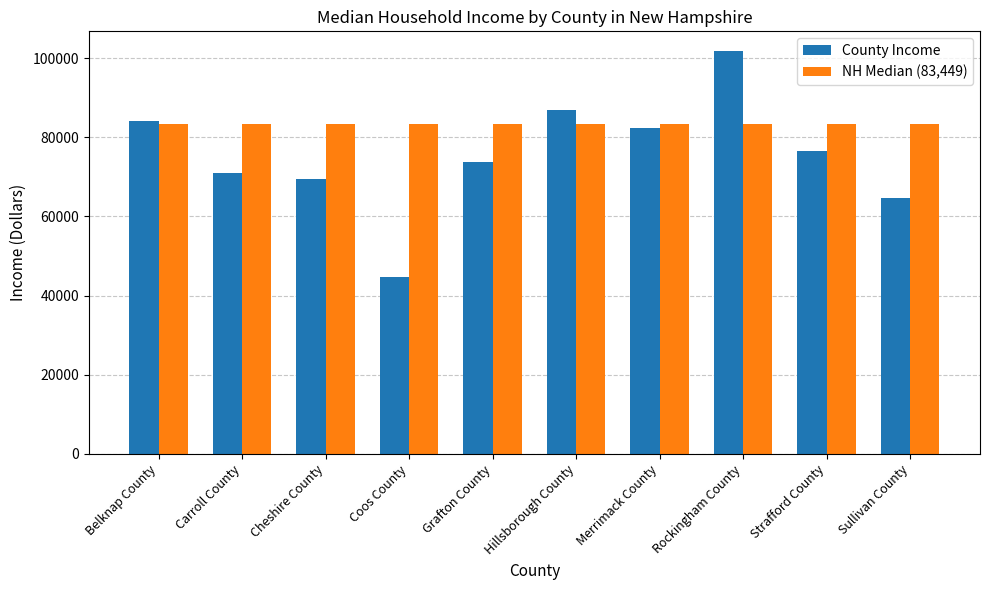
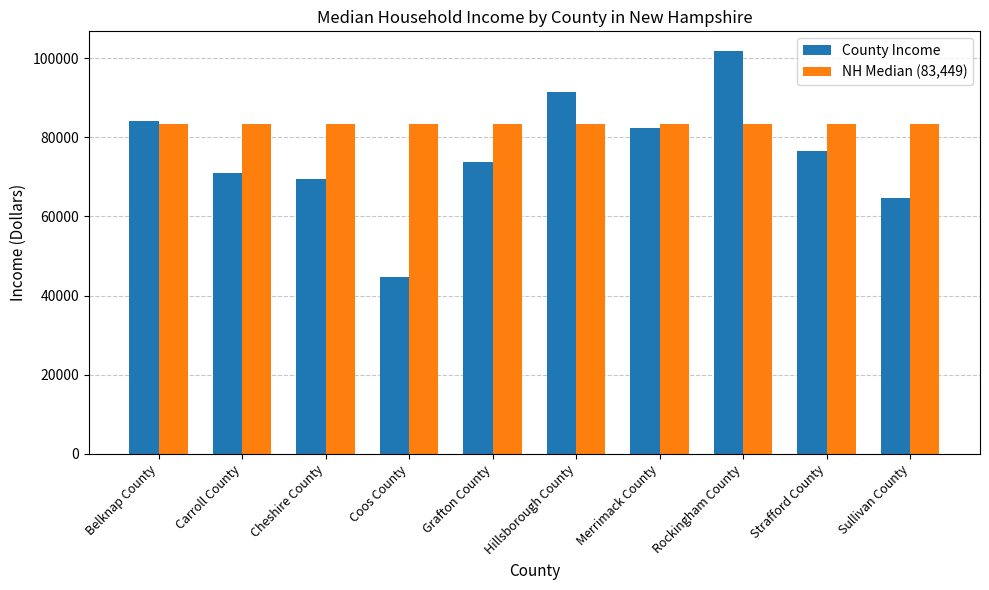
  {
    "County Income": {
      "Belknap County": 84000,
      "Carroll County": 71000,
      "Cheshire County": 69000,
      "Coos County": 45000,
      "Grafton County": 74000,
-     "Hillsborough County": 87000,
+     "Hillsborough County": 91000,
      "Merrimack County": 82000,
      "Rockingham County": 102000,
      "Strafford County": 77000,
      "Sullivan County": 65000
    },
    "NH Median (83,449)": {
      "Belknap County": 83000,
      "Carroll County": 83000,
      "Cheshire County": 83000,
      "Coos County": 83000,
      "Grafton County": 83000,
      "Hillsborough County": 83000,
      "Merrimack County": 83000,
      "Rockingham County": 83000,
      "Strafford County": 83000,
      "Sullivan County": 83000
    }
  }
